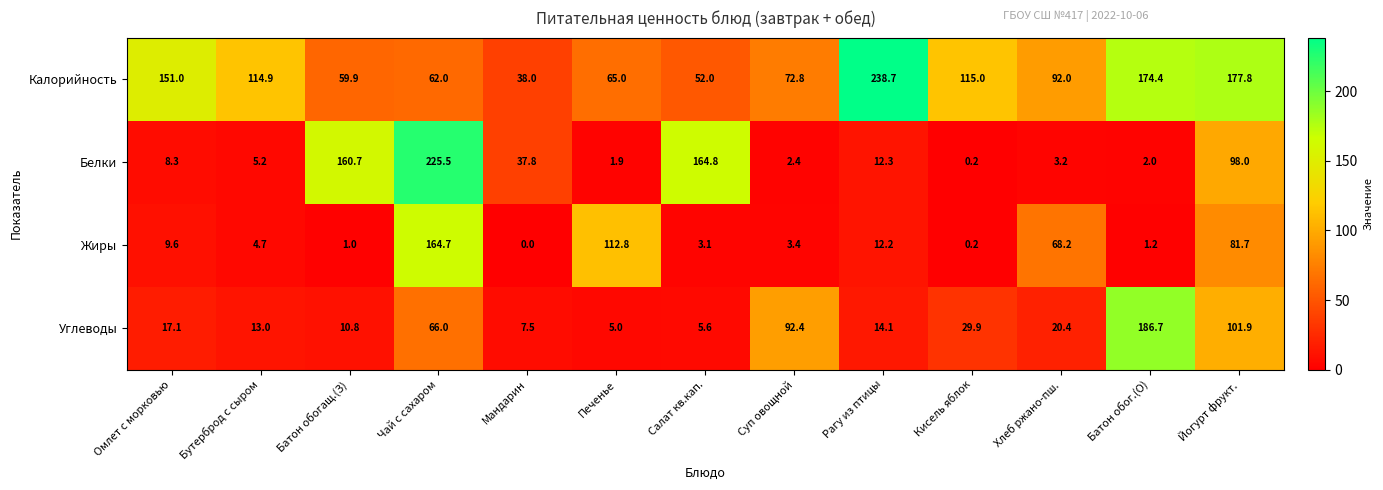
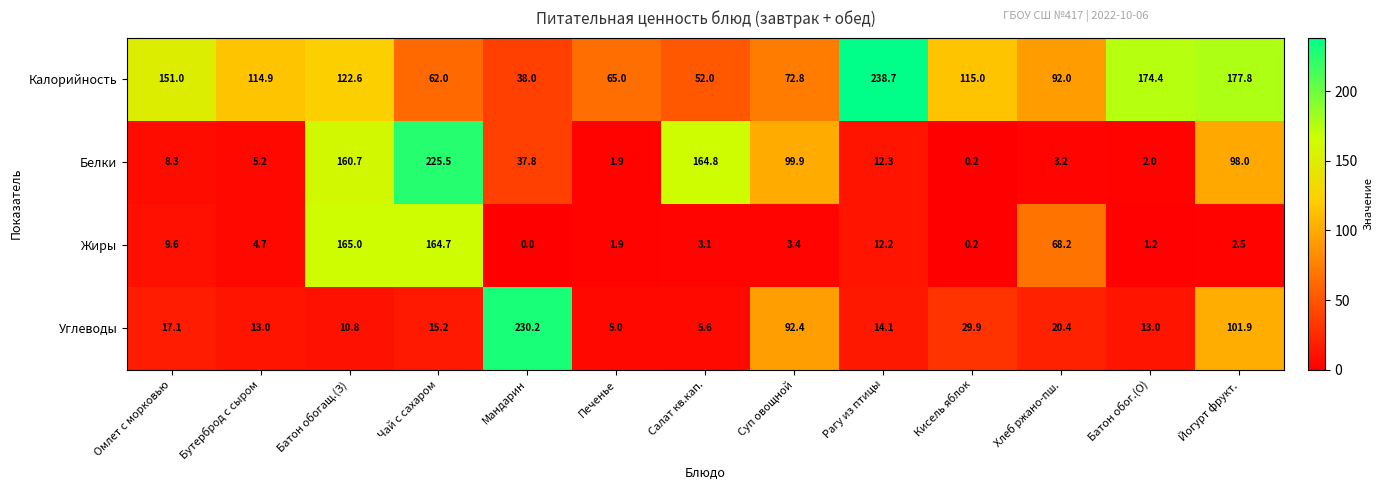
  {
    "Калорийность": {
      "Омлет с морковью": 151.0,
      "Бутерброд с сыром": 114.9,
-     "Батон обогащ.(З)": 59.9,
+     "Батон обогащ.(З)": 122.6,
      "Чай с сахаром": 62.0,
      "Мандарин": 38.0,
      "Печенье": 65.0,
      "Салат кв.кап.": 52.0,
      "Суп овощной": 72.8,
      "Рагу из птицы": 238.7,
      "Кисель яблок": 115.0,
      "Хлеб ржано-пш.": 92.0,
      "Батон обог.(О)": 174.4,
      "Йогурт фрукт.": 177.8
    },
    "Белки": {
      "Омлет с морковью": 8.3,
      "Бутерброд с сыром": 5.2,
      "Батон обогащ.(З)": 160.7,
      "Чай с сахаром": 225.5,
      "Мандарин": 37.8,
      "Печенье": 1.9,
      "Салат кв.кап.": 164.8,
-     "Суп овощной": 2.4,
+     "Суп овощной": 99.9,
      "Рагу из птицы": 12.3,
      "Кисель яблок": 0.2,
      "Хлеб ржано-пш.": 3.2,
      "Батон обог.(О)": 2.0,
      "Йогурт фрукт.": 98.0
    },
    "Жиры": {
      "Омлет с морковью": 9.6,
      "Бутерброд с сыром": 4.7,
-     "Батон обогащ.(З)": 1.0,
+     "Батон обогащ.(З)": 165.0,
      "Чай с сахаром": 164.7,
      "Мандарин": 0.0,
-     "Печенье": 112.8,
+     "Печенье": 1.9,
      "Салат кв.кап.": 3.1,
      "Суп овощной": 3.4,
      "Рагу из птицы": 12.2,
      "Кисель яблок": 0.2,
      "Хлеб ржано-пш.": 68.2,
      "Батон обог.(О)": 1.2,
-     "Йогурт фрукт.": 81.7
+     "Йогурт фрукт.": 2.5
    },
    "Углеводы": {
      "Омлет с морковью": 17.1,
      "Бутерброд с сыром": 13.0,
      "Батон обогащ.(З)": 10.8,
-     "Чай с сахаром": 66.0,
-     "Мандарин": 7.5,
+     "Чай с сахаром": 15.2,
+     "Мандарин": 230.2,
      "Печенье": 5.0,
      "Салат кв.кап.": 5.6,
      "Суп овощной": 92.4,
      "Рагу из птицы": 14.1,
      "Кисель яблок": 29.9,
      "Хлеб ржано-пш.": 20.4,
-     "Батон обог.(О)": 186.7,
+     "Батон обог.(О)": 13.0,
      "Йогурт фрукт.": 101.9
    }
  }
